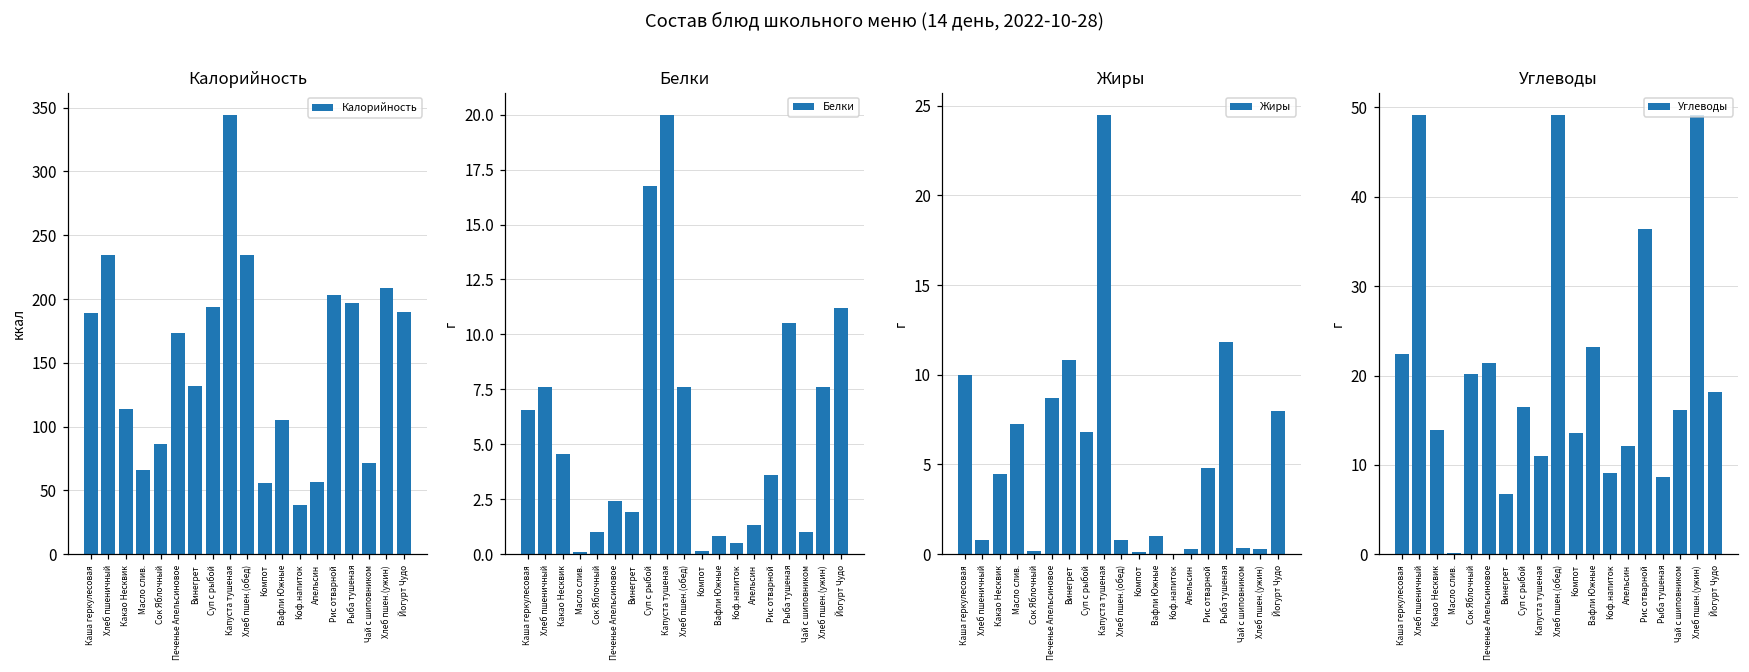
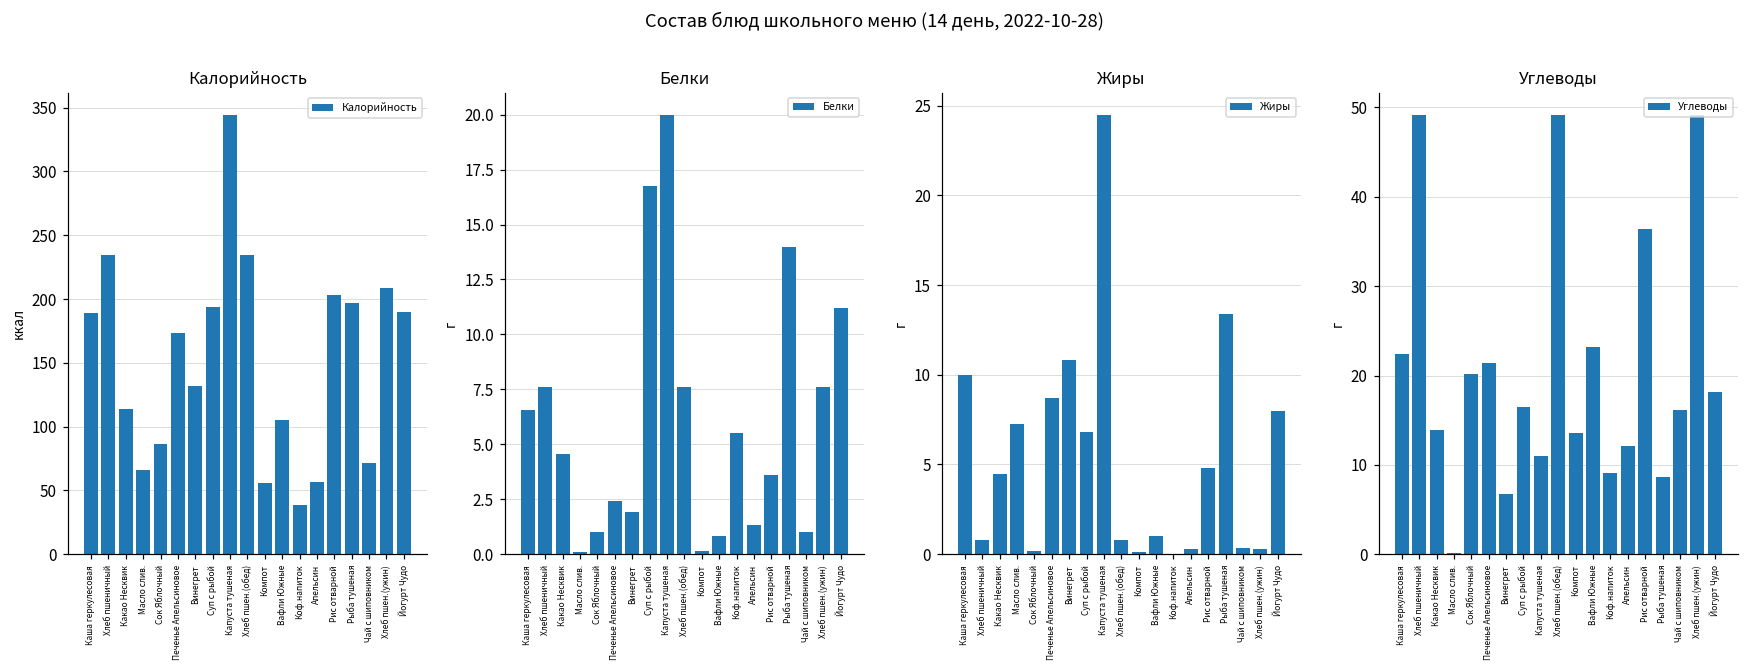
  {
    "Калорийность": {
      "Каша геркулесовая": 189,
      "Хлеб пшеничный": 234,
      "Какао Несквик": 114,
      "Масло слив.": 66,
      "Сок Яблочный": 87,
      "Печенье Апельсиновое": 174,
      "Винегрет": 132,
      "Суп с рыбой": 194,
      "Капуста тушеная": 345,
      "Хлеб пшен.(обед)": 234,
      "Компот": 56,
      "Вафли Южные": 105,
      "Коф.напиток": 38,
      "Апельсин": 57,
      "Рис отварной": 204,
      "Рыба тушеная": 197,
      "Чай с шиповником": 72,
      "Хлеб пшен.(ужин)": 209,
      "Йогурт Чудо": 190
    },
    "Белки": {
      "Каша геркулесовая": 6.6,
      "Хлеб пшеничный": 7.6,
      "Какао Несквик": 4.6,
      "Сок Яблочный": 1.0,
      "Печенье Апельсиновое": 2.4,
      "Винегрет": 1.9,
      "Суп с рыбой": 16.8,
      "Капуста тушеная": 20.0,
      "Хлеб пшен.(обед)": 7.6,
      "Компот": 0.2,
      "Вафли Южные": 0.8,
-     "Коф.напиток": 0.5,
+     "Коф.напиток": 5.5,
      "Апельсин": 1.4,
      "Рис отварной": 3.6,
-     "Рыба тушеная": 10.5,
+     "Рыба тушеная": 14.0,
      "Чай с шиповником": 1.0,
      "Хлеб пшен.(ужин)": 7.6,
      "Йогурт Чудо": 11.2
    },
    "Жиры": {
      "Каша геркулесовая": 10.0,
      "Хлеб пшеничный": 0.8,
      "Какао Несквик": 4.5,
      "Масло слив.": 7.3,
      "Сок Яблочный": 0.2,
      "Печенье Апельсиновое": 8.7,
      "Винегрет": 10.8,
      "Суп с рыбой": 6.8,
      "Капуста тушеная": 24.5,
      "Хлеб пшен.(обед)": 0.8,
      "Вафли Южные": 1.0,
      "Коф.напиток": 0.0,
      "Апельсин": 0.3,
      "Рис отварной": 4.8,
-     "Рыба тушеная": 11.8,
+     "Рыба тушеная": 13.4,
      "Чай с шиповником": 0.3,
      "Хлеб пшен.(ужин)": 0.3,
      "Йогурт Чудо": 8.0
    },
    "Углеводы": {
      "Каша геркулесовая": 22,
      "Хлеб пшеничный": 49,
      "Какао Несквик": 14,
      "Сок Яблочный": 20,
      "Печенье Апельсиновое": 21,
      "Винегрет": 7,
      "Суп с рыбой": 16,
      "Капуста тушеная": 11,
      "Хлеб пшен.(обед)": 49,
      "Компот": 14,
      "Вафли Южные": 23,
      "Коф.напиток": 9,
      "Апельсин": 12,
      "Рис отварной": 36,
      "Рыба тушеная": 9,
      "Чай с шиповником": 16,
      "Йогурт Чудо": 18
    }
  }
